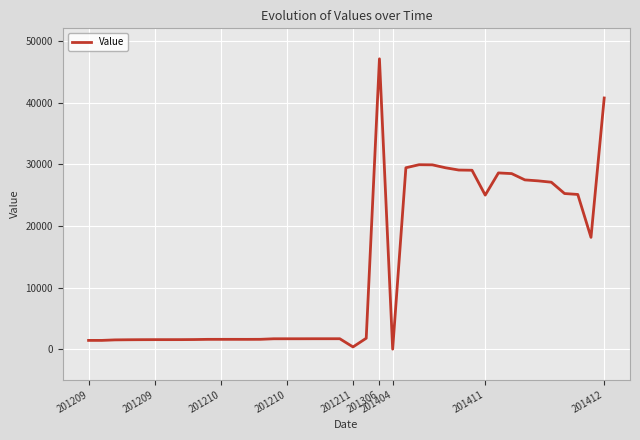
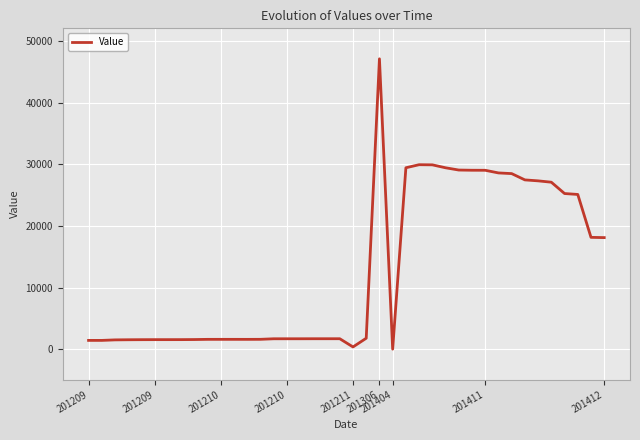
  {
    "Value": {
      "201211": 0,
      "201306": 47000,
      "201404": 0,
-     "201411": 25000,
-     "201412": 41000
+     "201411": 29000,
+     "201412": 18000
    }
  }
